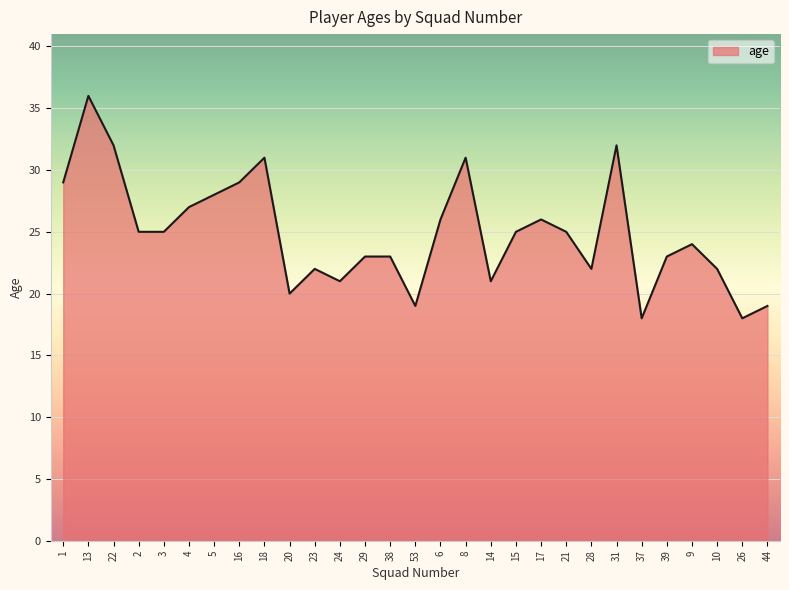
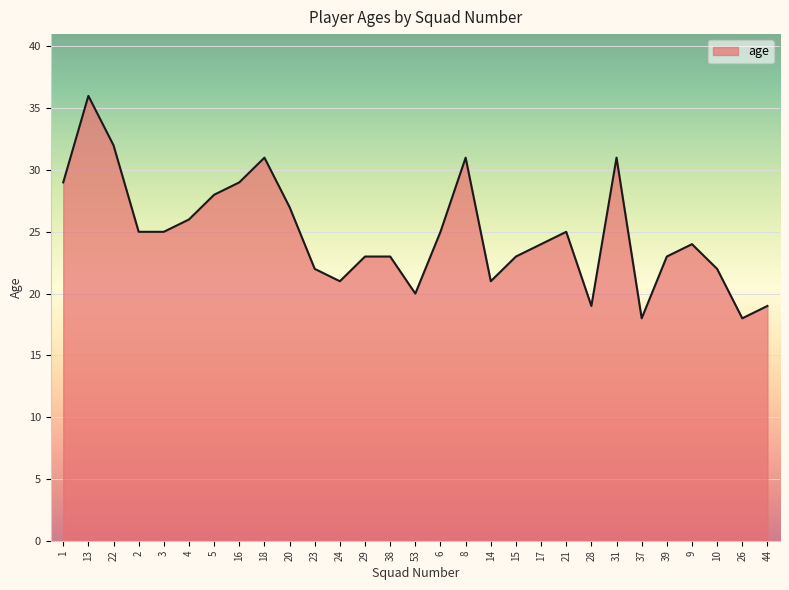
  {
    "1": 29,
    "13": 36,
    "22": 32,
    "2": 25,
    "3": 25,
-   "4": 27,
+   "4": 26,
    "5": 28,
    "16": 29,
    "18": 31,
-   "20": 20,
+   "20": 27,
    "23": 22,
    "24": 21,
    "29": 23,
    "38": 23,
-   "53": 19,
-   "6": 26,
+   "53": 20,
+   "6": 25,
    "8": 31,
    "14": 21,
-   "15": 25,
-   "17": 26,
+   "15": 23,
+   "17": 24,
    "21": 25,
-   "28": 22,
-   "31": 32,
+   "28": 19,
+   "31": 31,
    "37": 18,
    "39": 23,
    "9": 24,
    "10": 22,
    "26": 18,
    "44": 19
  }
